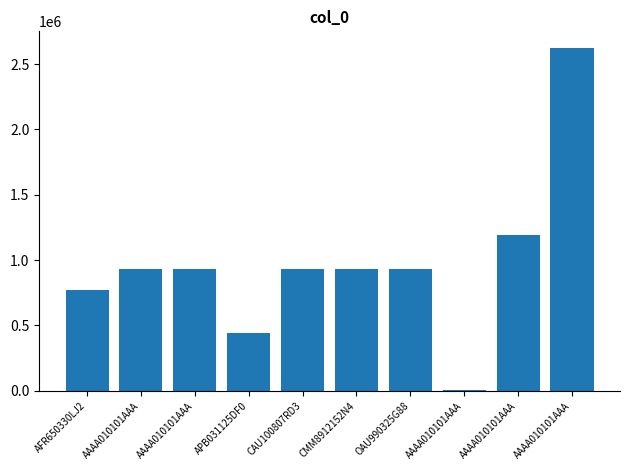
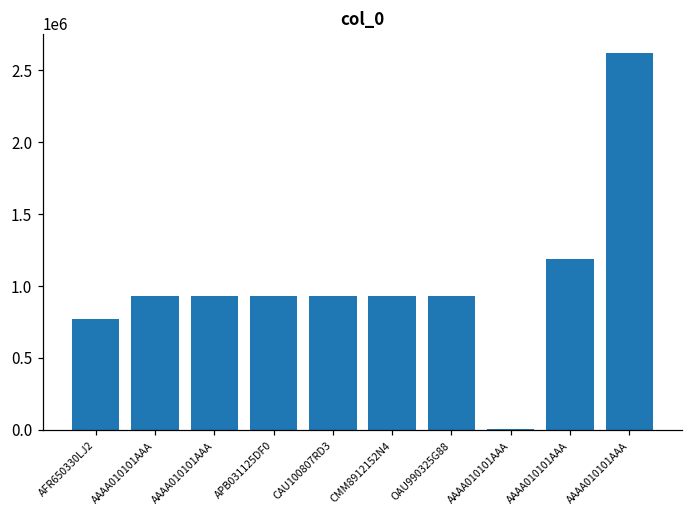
  {
    "AFR650330LJ2": 770000,
-   "APB031125DF0": 440000,
+   "APB031125DF0": 930000,
    "CAU100807RD3": 930000,
    "CMM8912152N4": 930000,
    "OAU990325G88": 930000
  }
